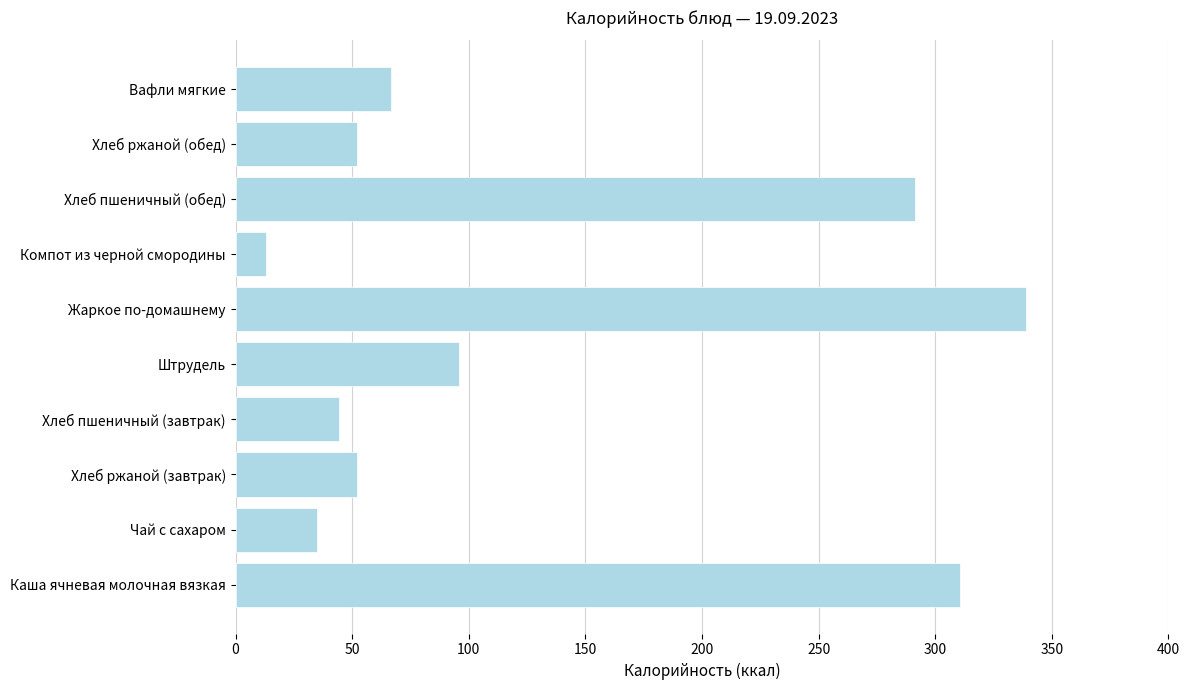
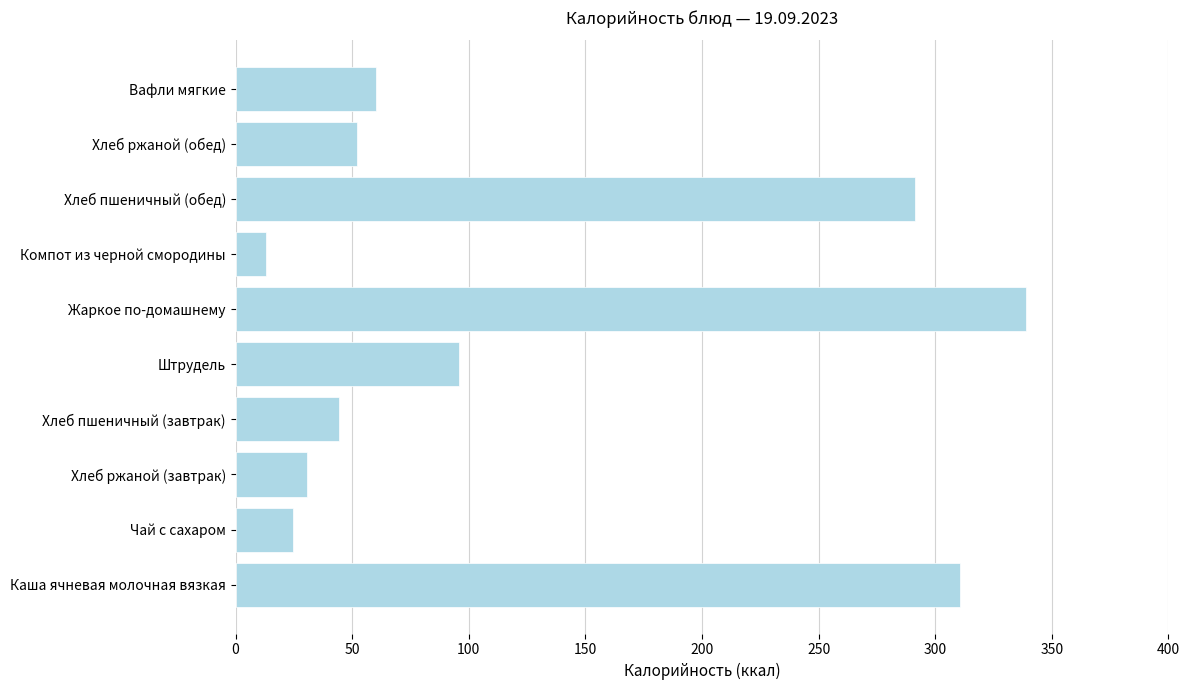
  {
-   "Вафли мягкие": 67,
+   "Вафли мягкие": 60,
    "Хлеб ржаной (обед)": 52,
    "Хлеб пшеничный (обед)": 292,
    "Компот из черной смородины": 13,
    "Жаркое по-домашнему": 339,
    "Штрудель": 96,
    "Хлеб пшеничный (завтрак)": 44,
-   "Хлеб ржаной (завтрак)": 52,
-   "Чай с сахаром": 35,
+   "Хлеб ржаной (завтрак)": 31,
+   "Чай с сахаром": 25,
    "Каша ячневая молочная вязкая": 311
  }
